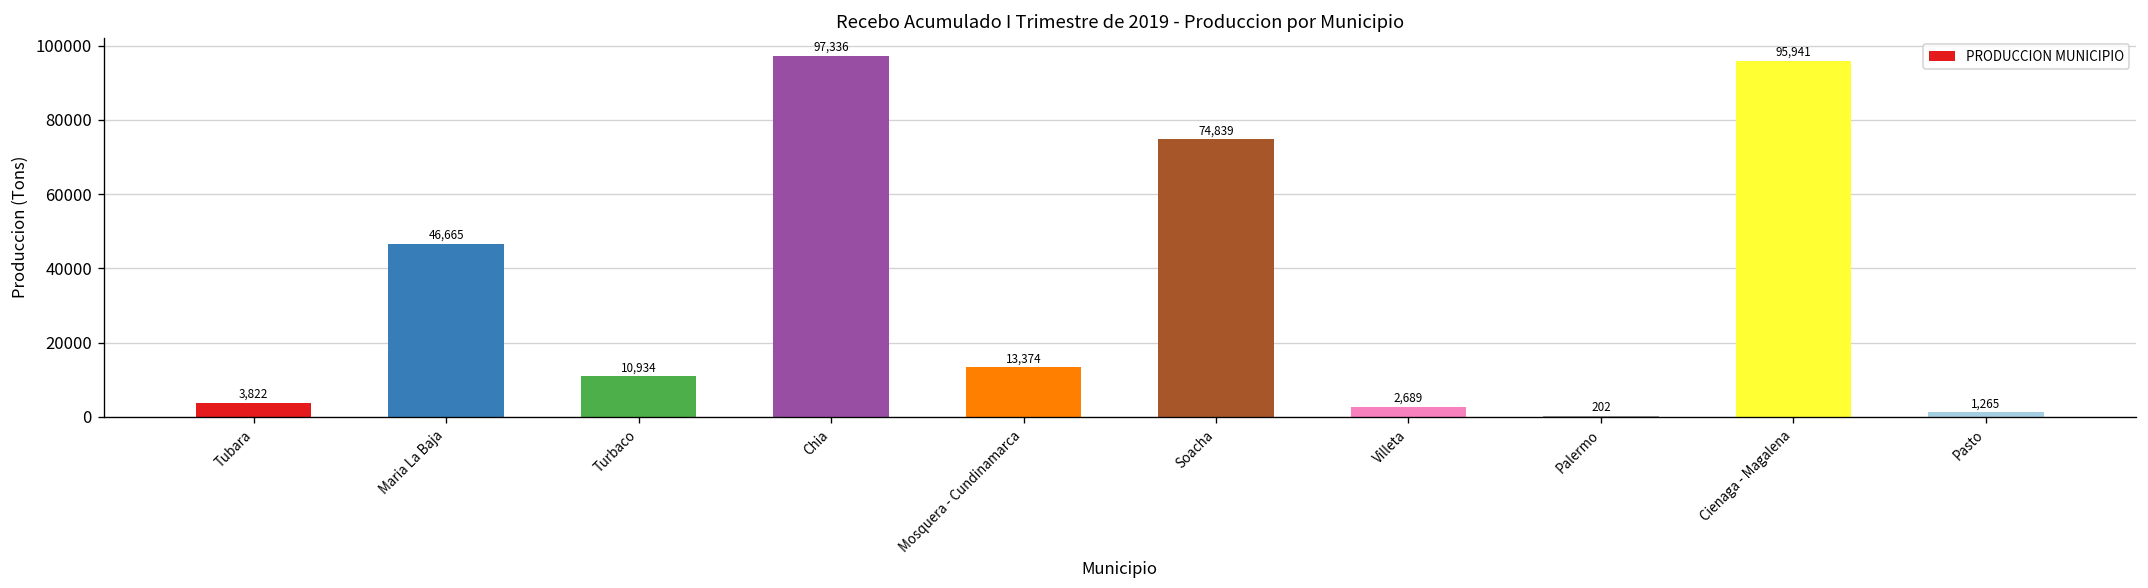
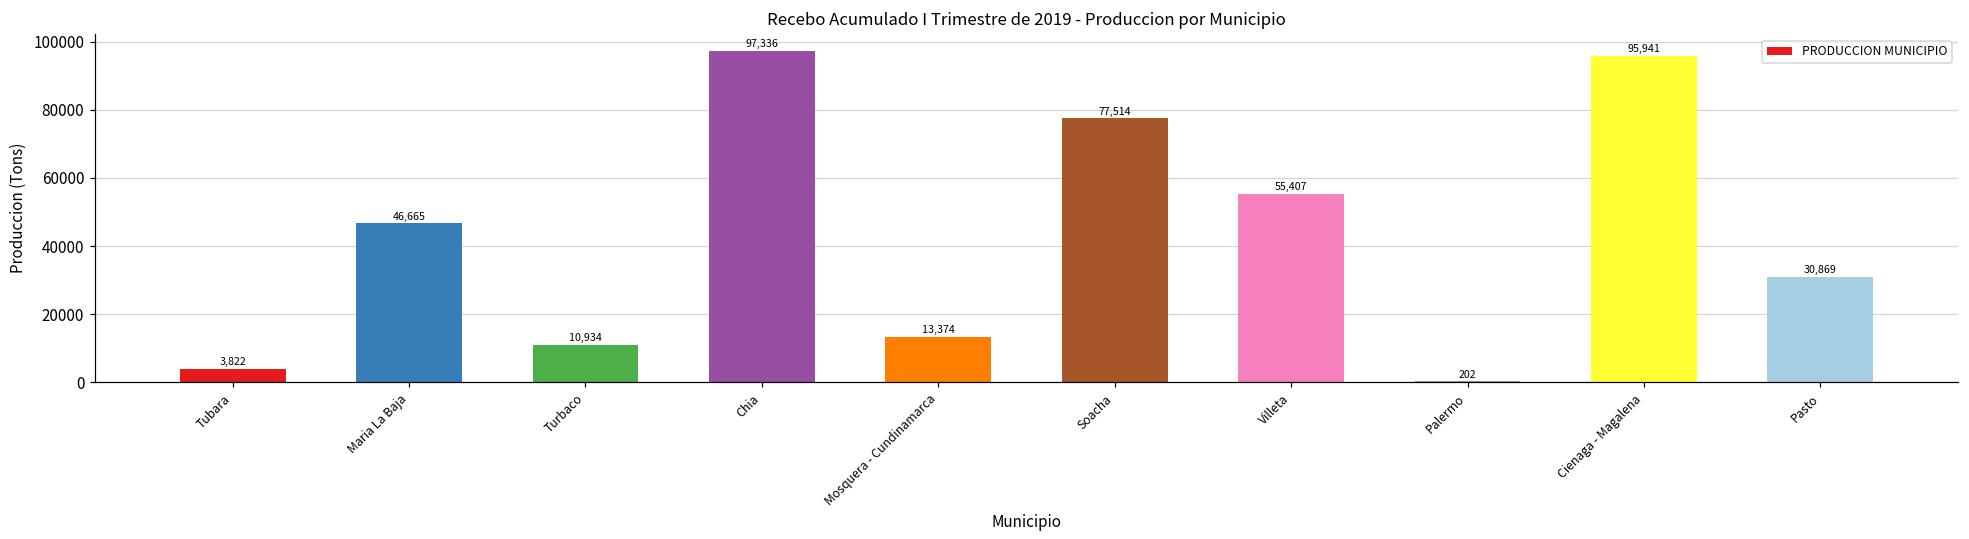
  {
    "Tubara": "3,822",
    "Maria La Baja": "46,665",
    "Turbaco": "10,934",
    "Chia": "97,336",
    "Mosquera - Cundinamarca": "13,374",
-   "Soacha": "74,839",
-   "Villeta": "2,689",
+   "Soacha": "77,514",
+   "Villeta": "55,407",
    "Palermo": "202",
    "Cienaga - Magalena": "95,941",
-   "Pasto": "1,265"
+   "Pasto": "30,869"
  }
